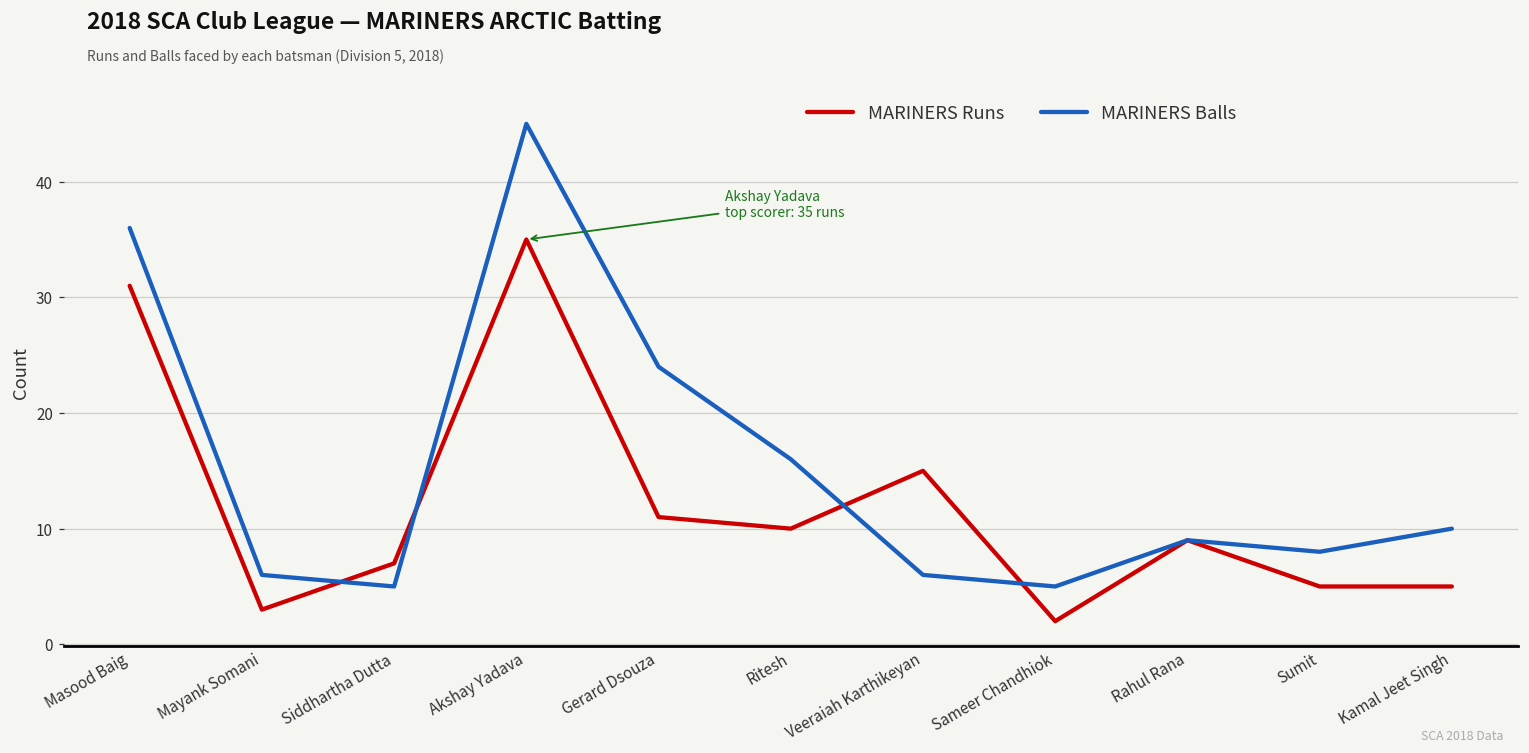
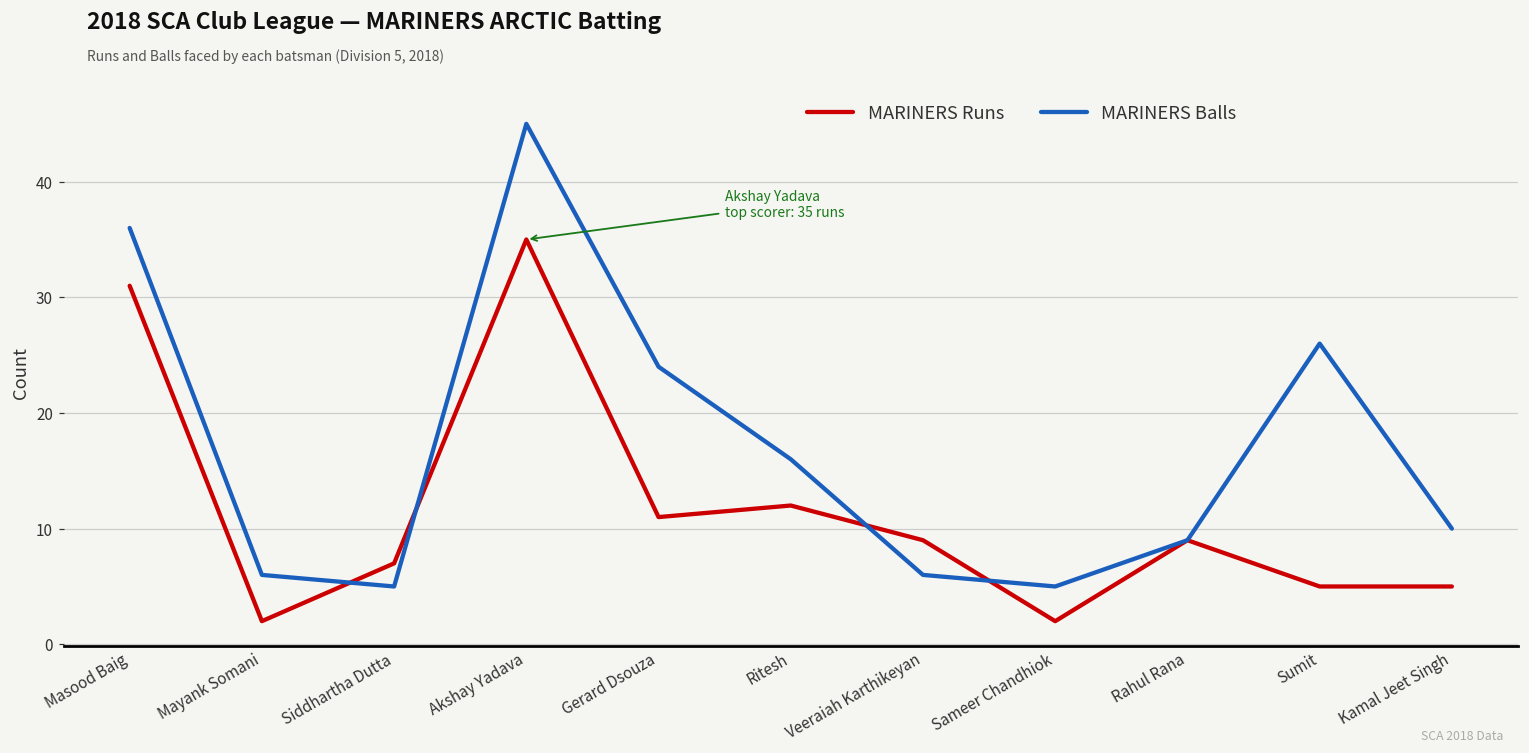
  {
    "MARINERS Runs": {
      "Masood Baig": 31,
-     "Mayank Somani": 3,
+     "Mayank Somani": 2,
      "Siddhartha Dutta": 7,
      "Gerard Dsouza": 11,
-     "Ritesh": 10,
-     "Veeraiah Karthikeyan": 15,
+     "Ritesh": 12,
+     "Veeraiah Karthikeyan": 9,
      "Sameer Chandhiok": 2,
      "Sumit": 5,
      "Kamal Jeet Singh": 5
    },
    "MARINERS Balls": {
      "Masood Baig": 36,
      "Mayank Somani": 6,
      "Siddhartha Dutta": 5,
      "Akshay Yadava": 45,
      "Gerard Dsouza": 24,
      "Ritesh": 16,
      "Veeraiah Karthikeyan": 6,
      "Sameer Chandhiok": 5,
-     "Sumit": 8,
+     "Sumit": 26,
      "Kamal Jeet Singh": 10
    }
  }
